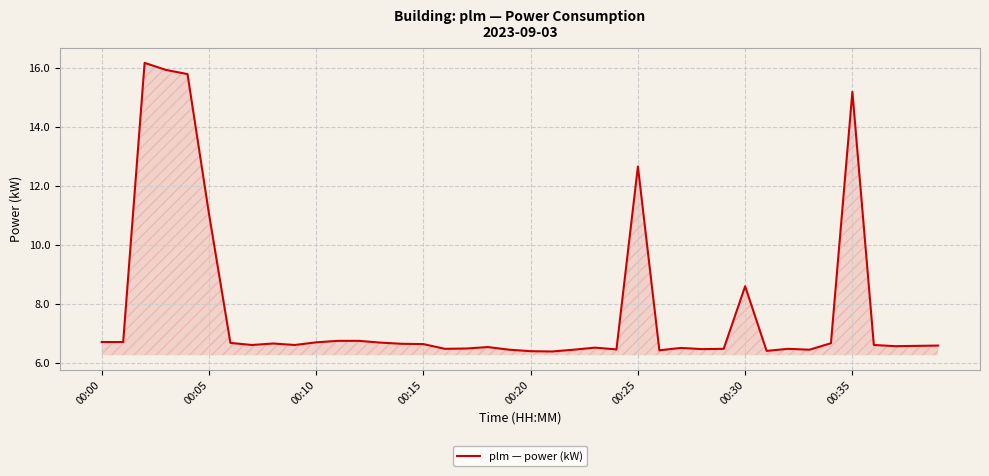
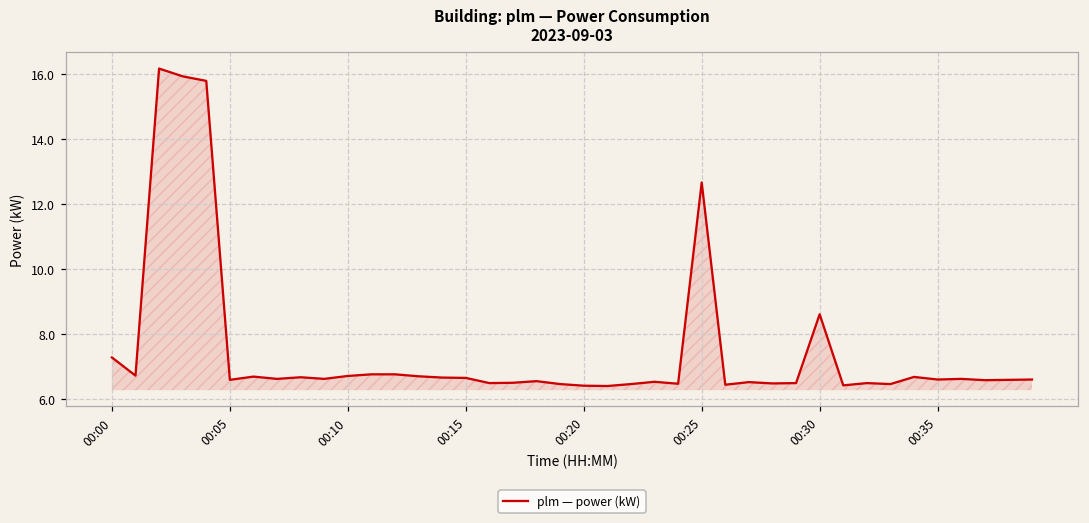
  {
-   "00:00": 6.7,
-   "00:05": 11.1,
+   "00:00": 7.3,
+   "00:05": 6.6,
    "00:10": 6.7,
    "00:15": 6.7,
    "00:20": 6.4,
    "00:25": 12.7,
    "00:30": 8.6,
-   "00:35": 15.2
+   "00:35": 6.6
  }
